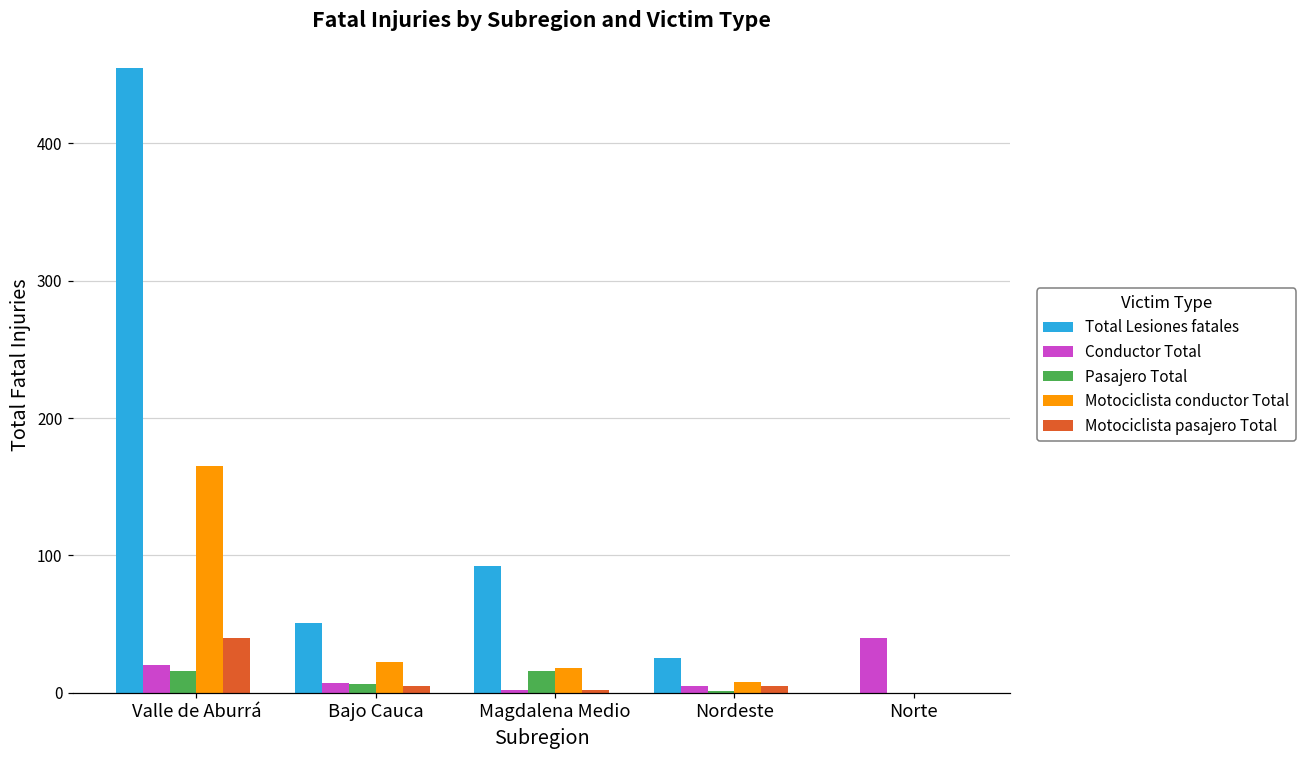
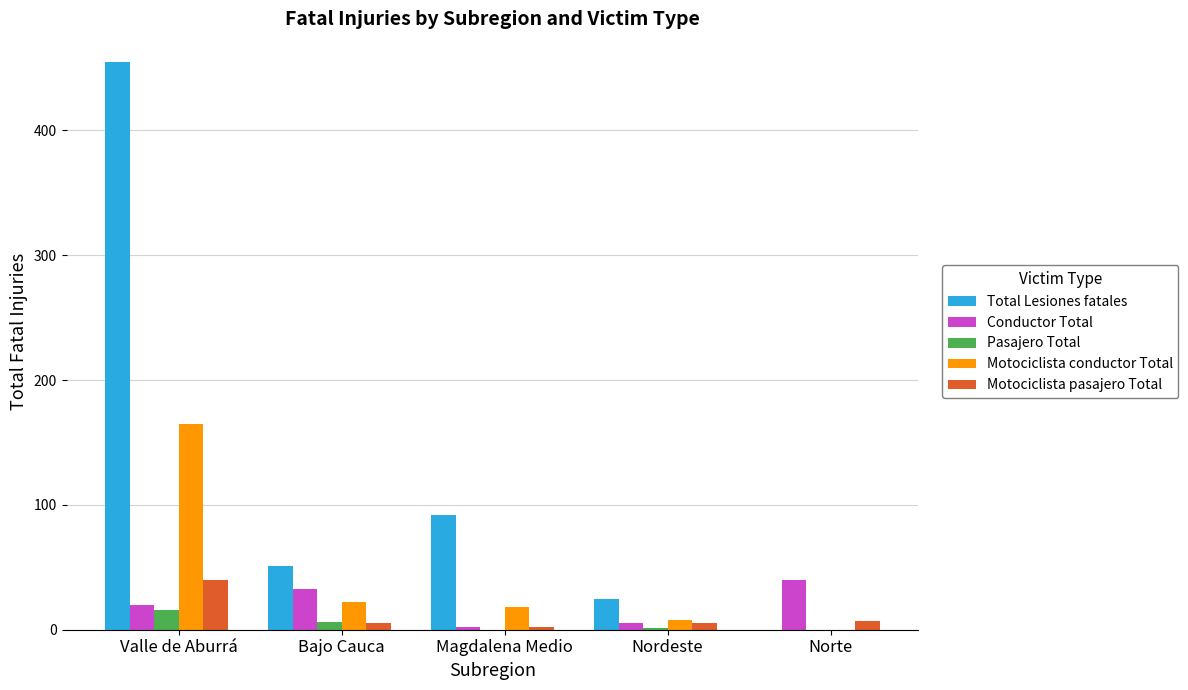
  {
    "Total Lesiones fatales": {
      "Valle de Aburrá": 455,
      "Bajo Cauca": 51,
      "Magdalena Medio": 92,
      "Nordeste": 25,
      "Norte": 0
    },
    "Conductor Total": {
      "Valle de Aburrá": 20,
-     "Bajo Cauca": 7,
+     "Bajo Cauca": 33,
      "Nordeste": 5,
      "Norte": 40
    },
    "Pasajero Total": {
      "Valle de Aburrá": 16,
      "Bajo Cauca": 6,
-     "Magdalena Medio": 16,
+     "Magdalena Medio": 0,
      "Norte": 0
    },
    "Motociclista conductor Total": {
      "Valle de Aburrá": 165,
      "Bajo Cauca": 22,
      "Magdalena Medio": 18,
      "Nordeste": 8,
      "Norte": 0
    },
    "Motociclista pasajero Total": {
      "Valle de Aburrá": 40,
      "Bajo Cauca": 5,
      "Nordeste": 5,
-     "Norte": 0
+     "Norte": 7
    }
  }
